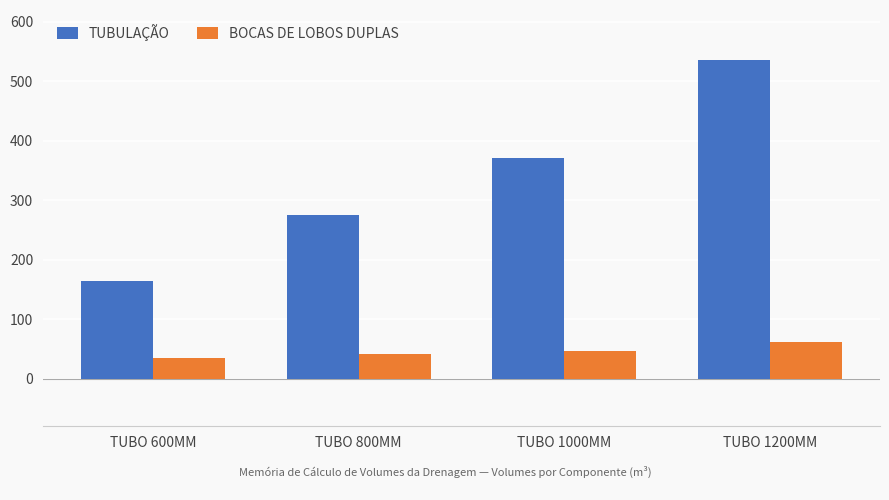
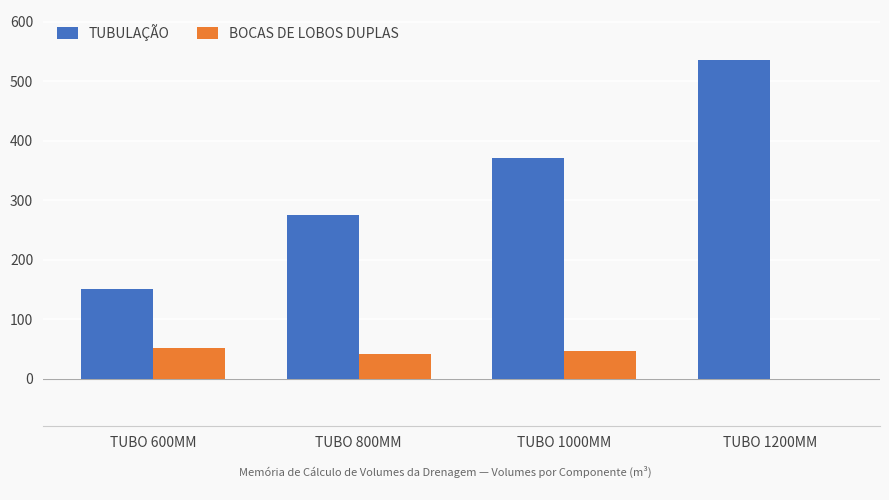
  {
    "TUBULAÇÃO": {
-     "TUBO 600MM": 160,
+     "TUBO 600MM": 150,
      "TUBO 800MM": 280,
      "TUBO 1000MM": 370,
      "TUBO 1200MM": 540
    },
    "BOCAS DE LOBOS DUPLAS": {
-     "TUBO 600MM": 40,
+     "TUBO 600MM": 50,
      "TUBO 800MM": 40,
      "TUBO 1000MM": 50,
-     "TUBO 1200MM": 60
+     "TUBO 1200MM": 0
    }
  }
